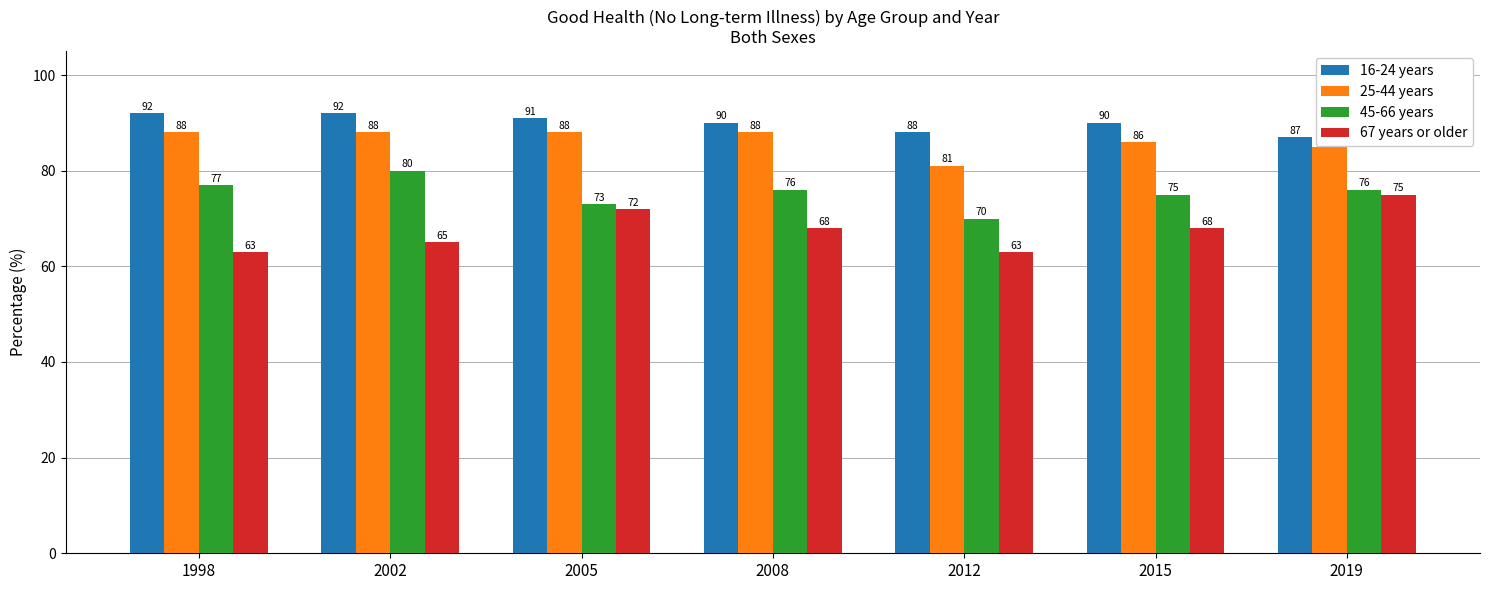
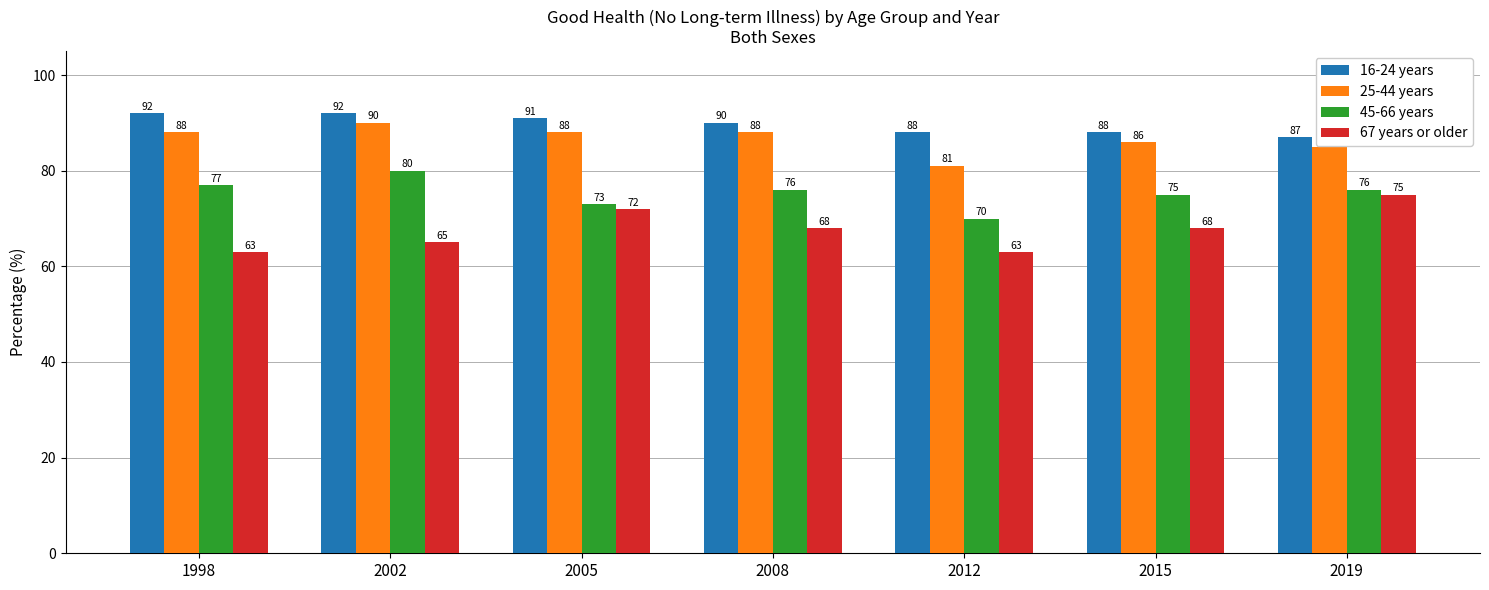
  {
    "16-24 years": {
      "1998": 92,
      "2002": 92,
      "2005": 91,
      "2008": 90,
      "2012": 88,
-     "2015": 90,
+     "2015": 88,
      "2019": 87
    },
    "25-44 years": {
      "1998": 88,
-     "2002": 88,
+     "2002": 90,
      "2005": 88,
      "2008": 88,
      "2012": 81,
      "2015": 86
    },
    "45-66 years": {
      "1998": 77,
      "2002": 80,
      "2005": 73,
      "2008": 76,
      "2012": 70,
      "2015": 75,
      "2019": 76
    },
    "67 years or older": {
      "1998": 63,
      "2002": 65,
      "2005": 72,
      "2008": 68,
      "2012": 63,
      "2015": 68,
      "2019": 75
    }
  }
